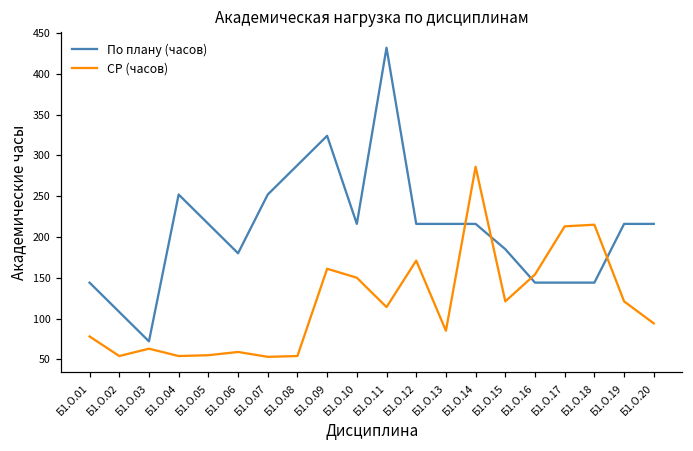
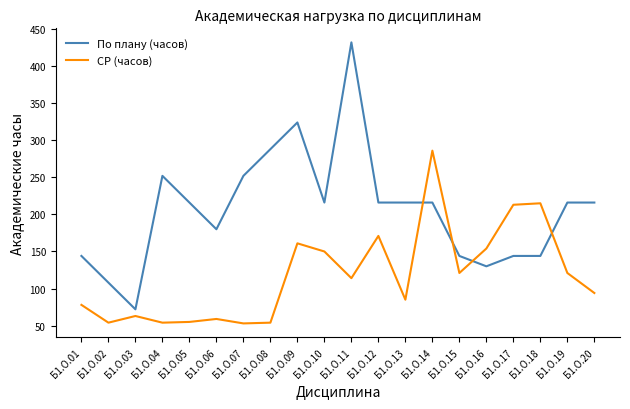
  {
    "По плану (часов)": {
      "Б1.О.01": 140,
      "Б1.О.02": 110,
      "Б1.О.03": 70,
      "Б1.О.04": 250,
      "Б1.О.05": 220,
      "Б1.О.06": 180,
      "Б1.О.07": 250,
      "Б1.О.08": 290,
      "Б1.О.09": 320,
      "Б1.О.10": 220,
      "Б1.О.11": 430,
      "Б1.О.12": 220,
      "Б1.О.13": 220,
      "Б1.О.14": 220,
-     "Б1.О.15": 190,
-     "Б1.О.16": 140,
+     "Б1.О.15": 140,
+     "Б1.О.16": 130,
      "Б1.О.17": 140,
      "Б1.О.18": 140,
      "Б1.О.19": 220,
      "Б1.О.20": 220
    },
    "СР (часов)": {
      "Б1.О.01": 80,
      "Б1.О.02": 50,
      "Б1.О.03": 60,
      "Б1.О.04": 50,
      "Б1.О.05": 60,
      "Б1.О.06": 60,
      "Б1.О.07": 50,
      "Б1.О.08": 50,
      "Б1.О.09": 160,
      "Б1.О.10": 150,
      "Б1.О.11": 110,
      "Б1.О.12": 170,
      "Б1.О.13": 90,
      "Б1.О.14": 290,
      "Б1.О.15": 120,
      "Б1.О.16": 150,
      "Б1.О.17": 210,
      "Б1.О.18": 220,
      "Б1.О.19": 120,
      "Б1.О.20": 90
    }
  }
